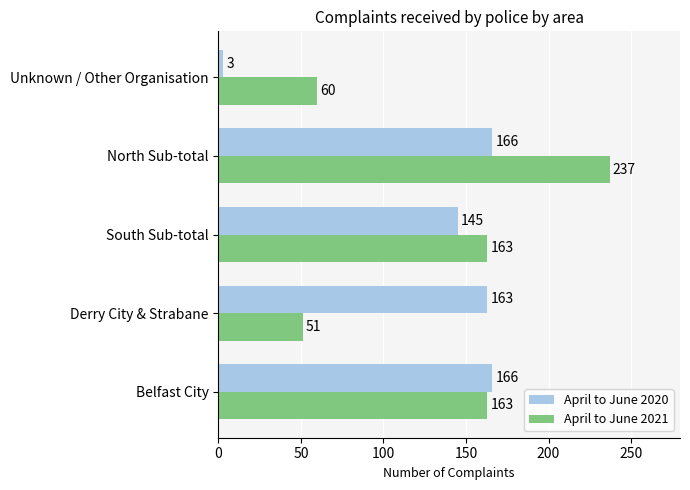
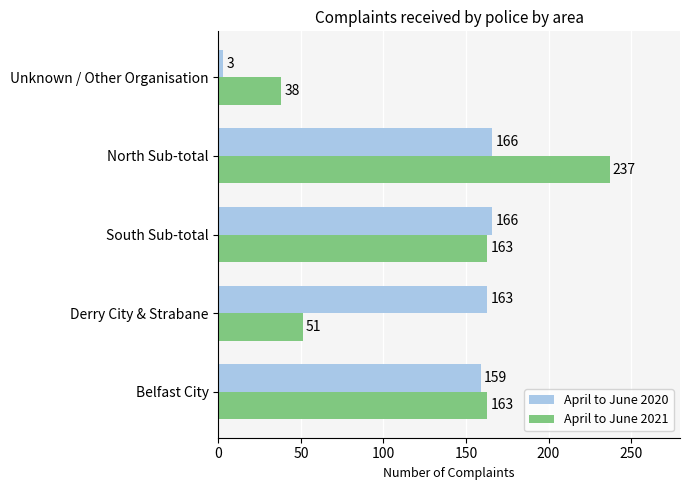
  {
    "April to June 2020": {
      "Unknown / Other Organisation": 3,
      "North Sub-total": 166,
-     "South Sub-total": 145,
+     "South Sub-total": 166,
      "Derry City & Strabane": 163,
-     "Belfast City": 166
+     "Belfast City": 159
    },
    "April to June 2021": {
-     "Unknown / Other Organisation": 60,
+     "Unknown / Other Organisation": 38,
      "North Sub-total": 237,
      "South Sub-total": 163,
      "Derry City & Strabane": 51,
      "Belfast City": 163
    }
  }
